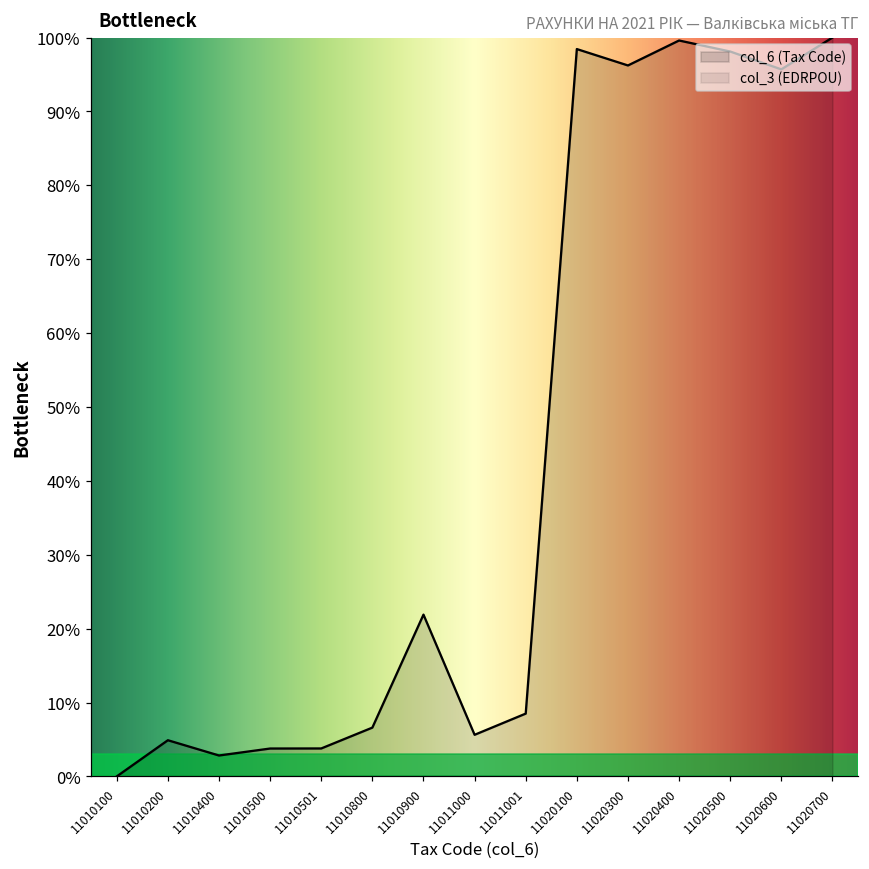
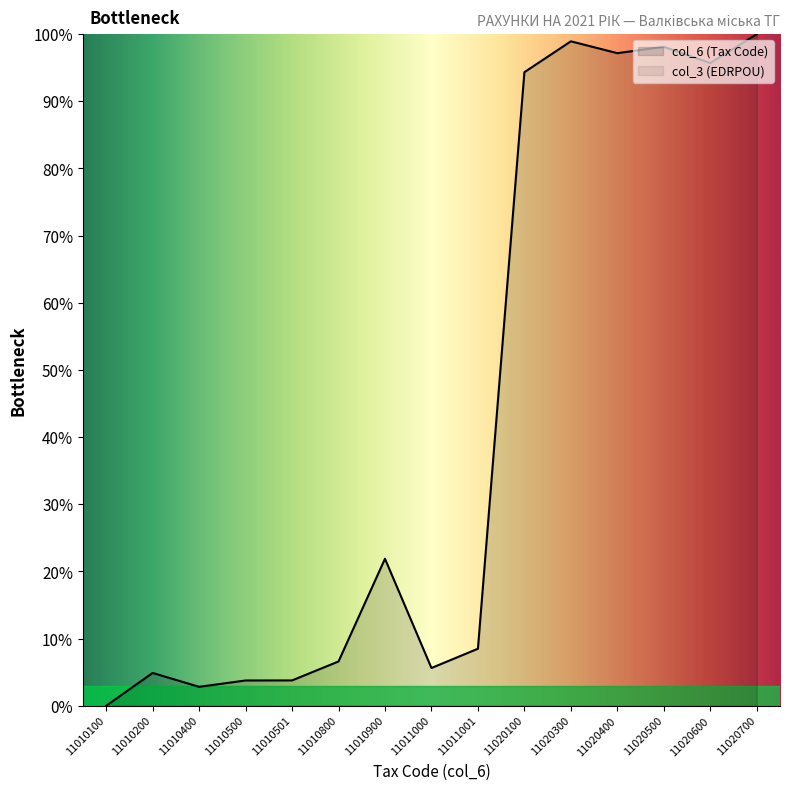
  {
    "11010200": "5%",
    "11010500": "4%",
    "11010501": "4%",
    "11010800": "7%",
    "11010900": "22%",
    "11011000": "6%",
    "11011001": "9%",
-   "11020100": "98%",
-   "11020300": "96%",
-   "11020400": "100%",
+   "11020100": "94%",
+   "11020300": "99%",
+   "11020400": "97%",
    "11020700": "100%"
  }
